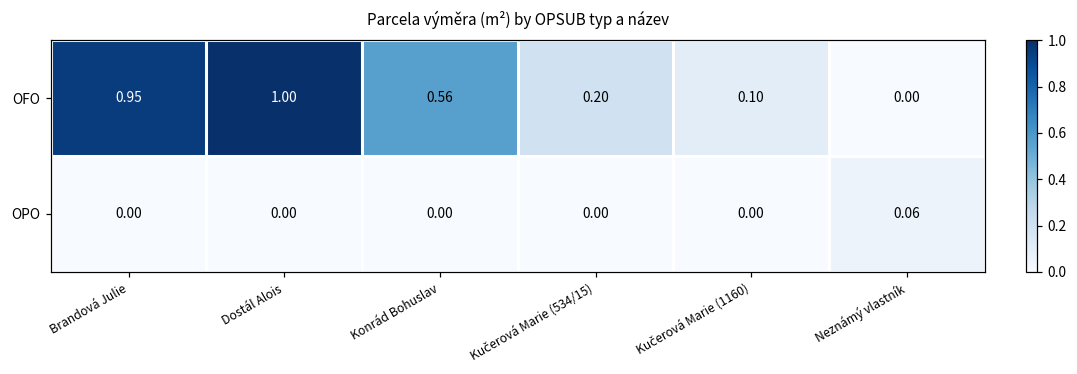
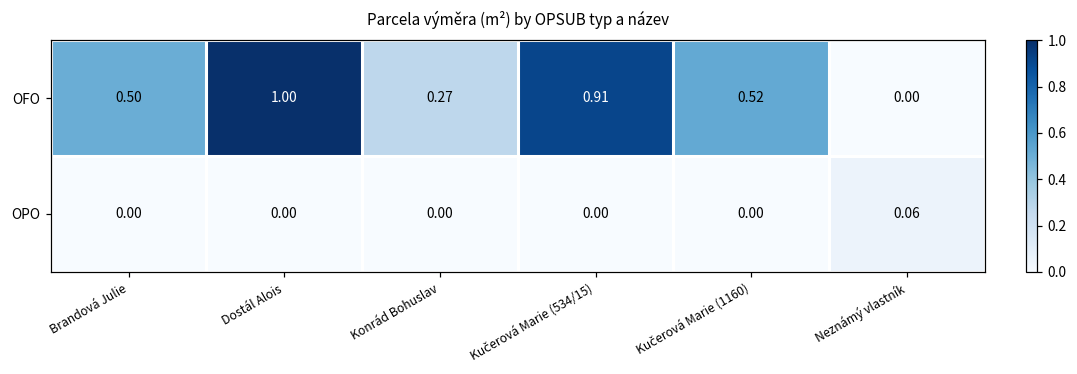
  {
    "OFO": {
-     "Brandová Julie": 0.95,
+     "Brandová Julie": 0.50,
      "Dostál Alois": 1.00,
-     "Konrád Bohuslav": 0.56,
-     "Kučerová Marie (534/15)": 0.20,
-     "Kučerová Marie (1160)": 0.10,
+     "Konrád Bohuslav": 0.27,
+     "Kučerová Marie (534/15)": 0.91,
+     "Kučerová Marie (1160)": 0.52,
      "Neznámý vlastník": 0.00
    },
    "OPO": {
      "Brandová Julie": 0.00,
      "Dostál Alois": 0.00,
      "Konrád Bohuslav": 0.00,
      "Kučerová Marie (534/15)": 0.00,
      "Kučerová Marie (1160)": 0.00,
      "Neznámý vlastník": 0.06
    }
  }
